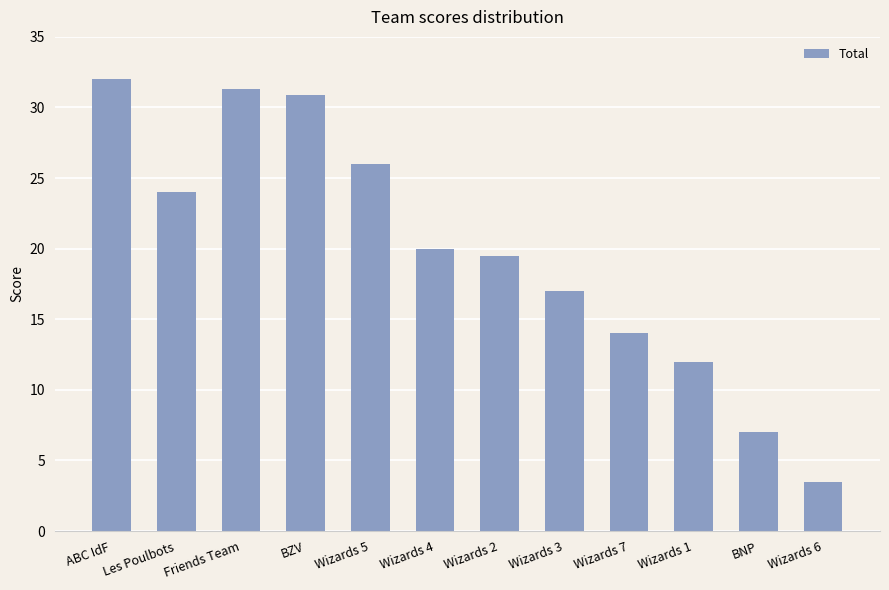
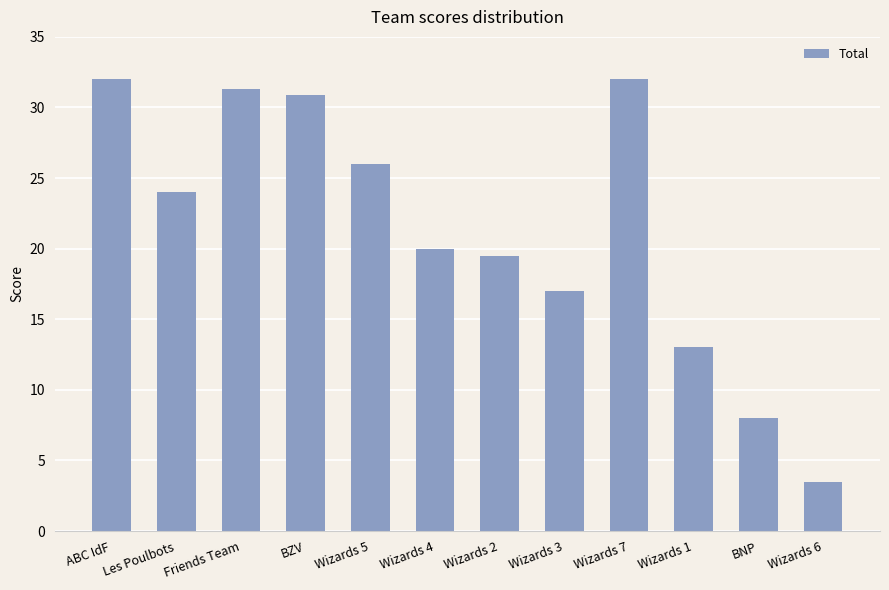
  {
    "ABC IdF": 32,
    "Les Poulbots": 24,
    "Friends Team": 31.3,
    "BZV": 31,
    "Wizards 5": 26,
    "Wizards 4": 20,
    "Wizards 2": 19.5,
    "Wizards 3": 17,
-   "Wizards 7": 14,
-   "Wizards 1": 12,
-   "BNP": 7,
+   "Wizards 7": 32,
+   "Wizards 1": 13,
+   "BNP": 8,
    "Wizards 6": 3.5
  }
